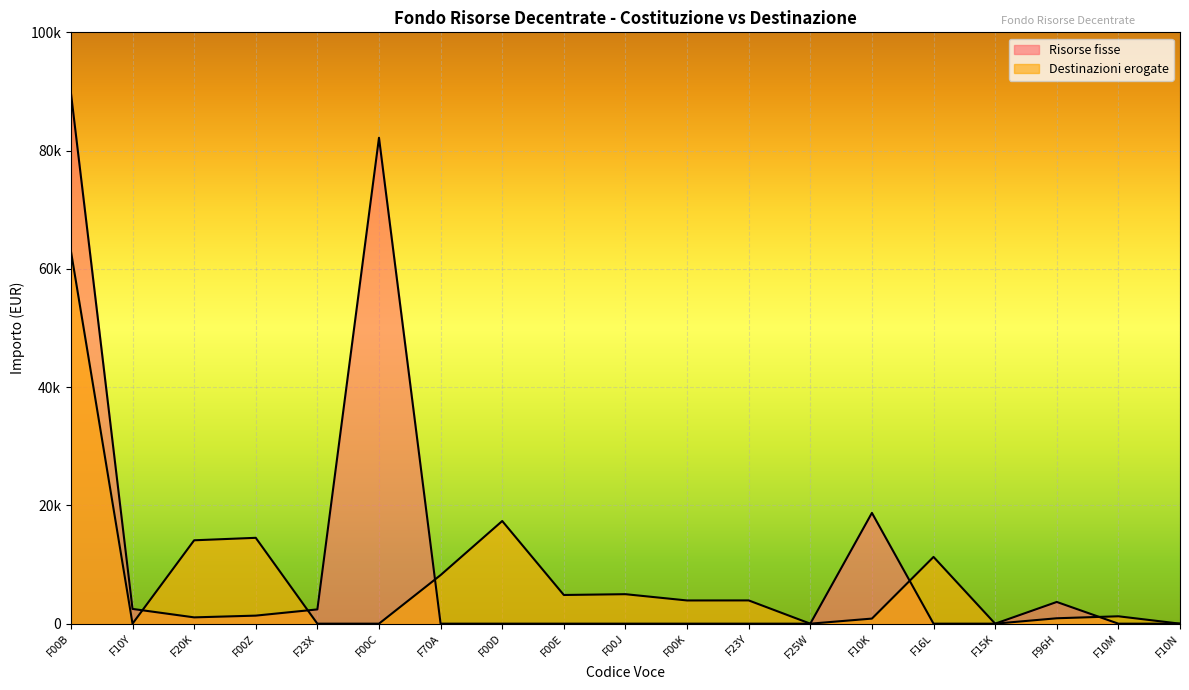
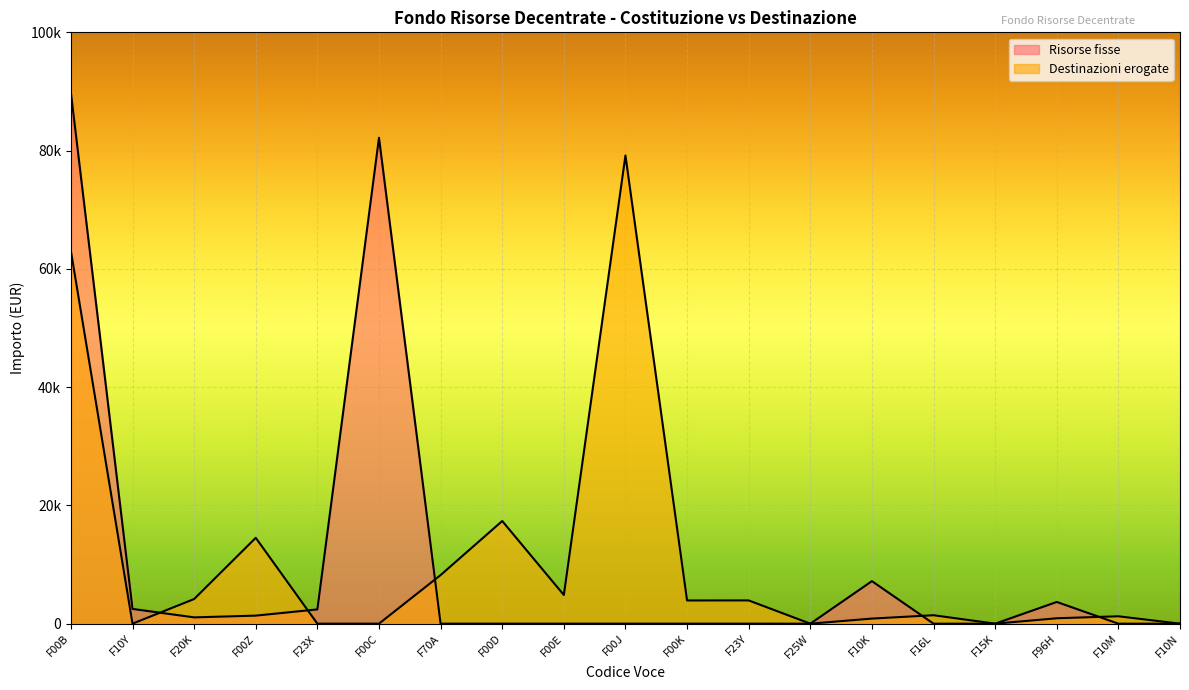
  {
    "Risorse fisse": {
      "F00B": 90000,
      "F10Y": 2000,
      "F20K": 1000,
      "F00Z": 1000,
      "F23X": 2000,
      "F00C": 82000,
      "F70A": 0,
      "F00D": 0,
      "F00E": 0,
      "F00J": 0,
      "F00K": 0,
      "F23Y": 0,
-     "F10K": 19000,
+     "F10K": 7000,
      "F16L": 0,
      "F96H": 4000,
      "F10M": 0
    },
    "Destinazioni erogate": {
      "F00B": 63000,
      "F10Y": 0,
-     "F20K": 14000,
+     "F20K": 4000,
      "F00Z": 15000,
      "F23X": 0,
      "F00C": 0,
      "F70A": 8000,
      "F00D": 17000,
      "F00E": 5000,
-     "F00J": 5000,
+     "F00J": 79000,
      "F00K": 4000,
      "F23Y": 4000,
      "F10K": 1000,
-     "F16L": 11000,
+     "F16L": 1000,
      "F96H": 1000,
      "F10M": 1000
    }
  }
